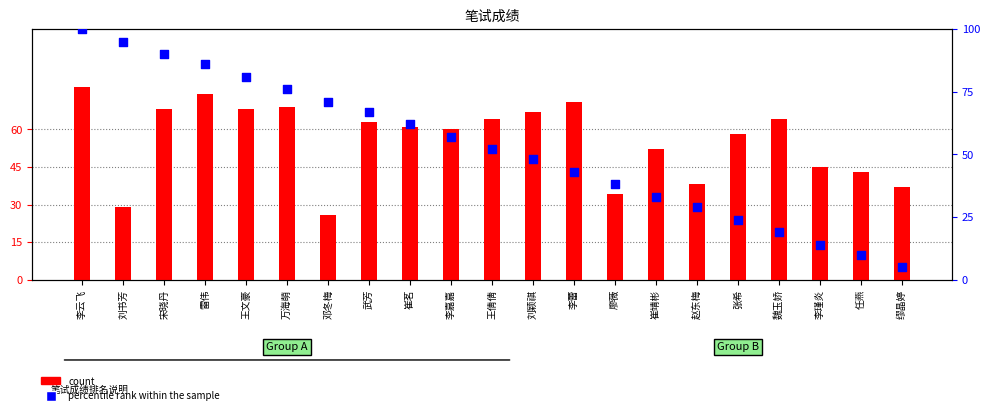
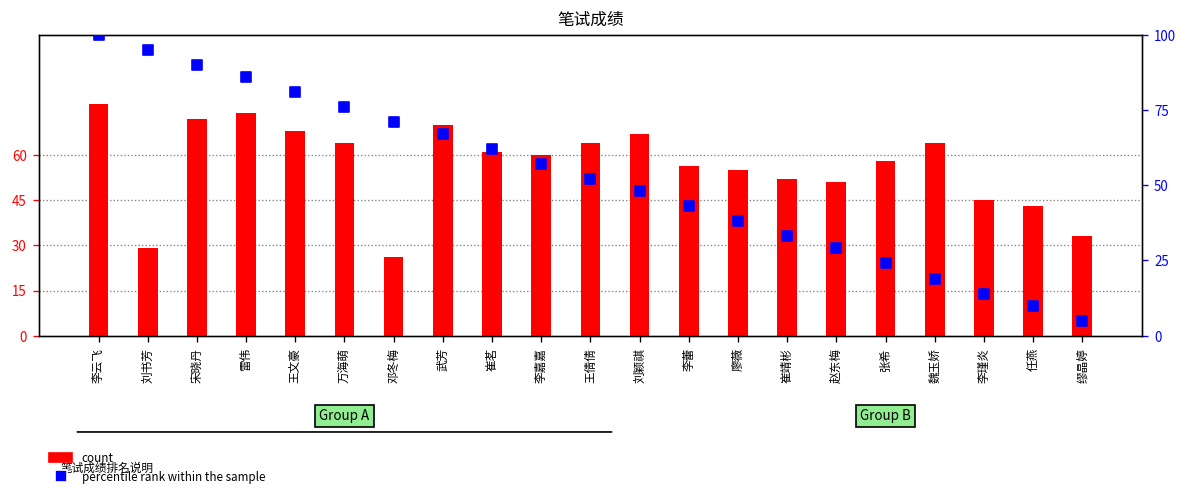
  {
    "count": {
      "李云飞": 77,
      "刘书芳": 29,
-     "宋晓丹": 68,
+     "宋晓丹": 72,
      "雷伟": 74,
      "王文豪": 68,
-     "万海萌": 69,
+     "万海萌": 64,
      "邓冬梅": 26,
-     "武芳": 63,
+     "武芳": 70,
      "崔茗": 61,
      "李嘉嘉": 60,
      "王倩倩": 64,
      "刘颖祺": 67,
-     "李蕾": 71,
-     "廖薇": 34,
+     "李蕾": 57,
+     "廖薇": 55,
      "崔靖彬": 52,
-     "赵东梅": 38,
+     "赵东梅": 51,
      "张希": 58,
      "魏玉娇": 64,
      "李瑾炎": 45,
      "任燕": 43,
-     "缪晶婷": 37
+     "缪晶婷": 33
    }
  }
